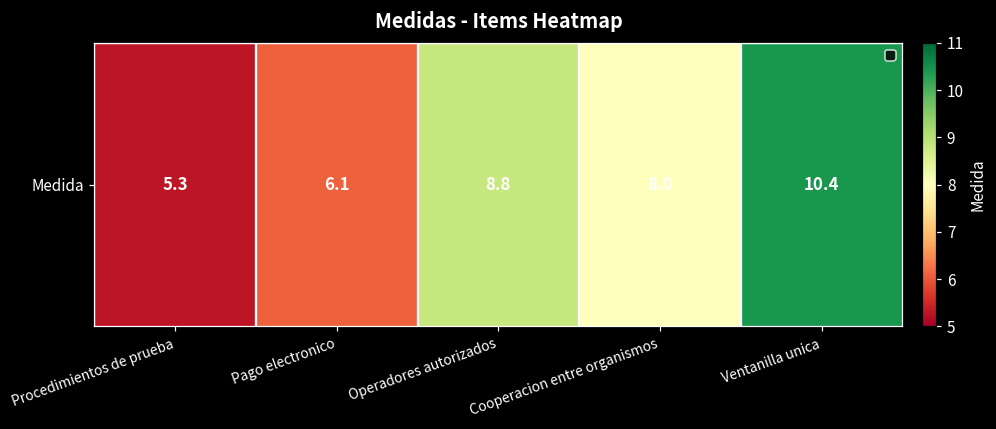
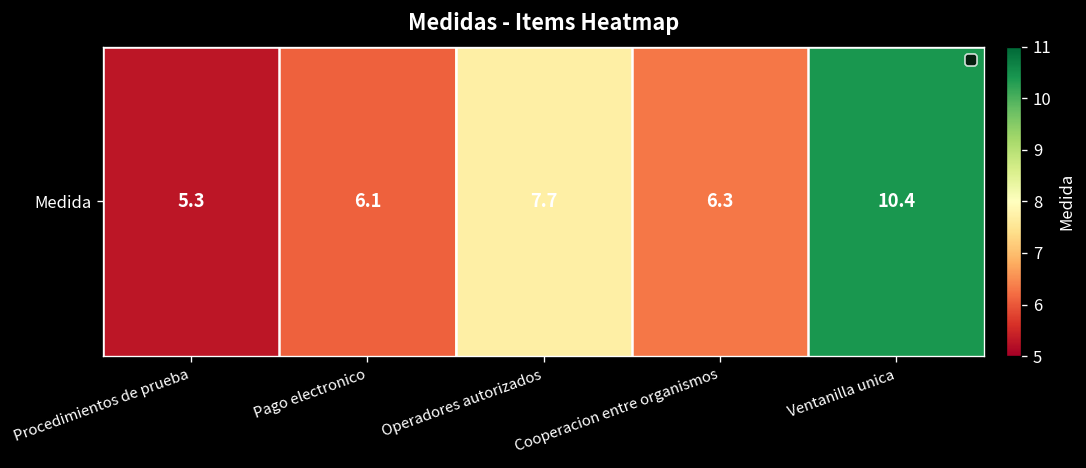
  {
    "Medida": {
      "Procedimientos de prueba": 5.3,
      "Pago electronico": 6.1,
-     "Operadores autorizados": 8.8,
-     "Cooperacion entre organismos": 8.0,
+     "Operadores autorizados": 7.7,
+     "Cooperacion entre organismos": 6.3,
      "Ventanilla unica": 10.4
    }
  }
